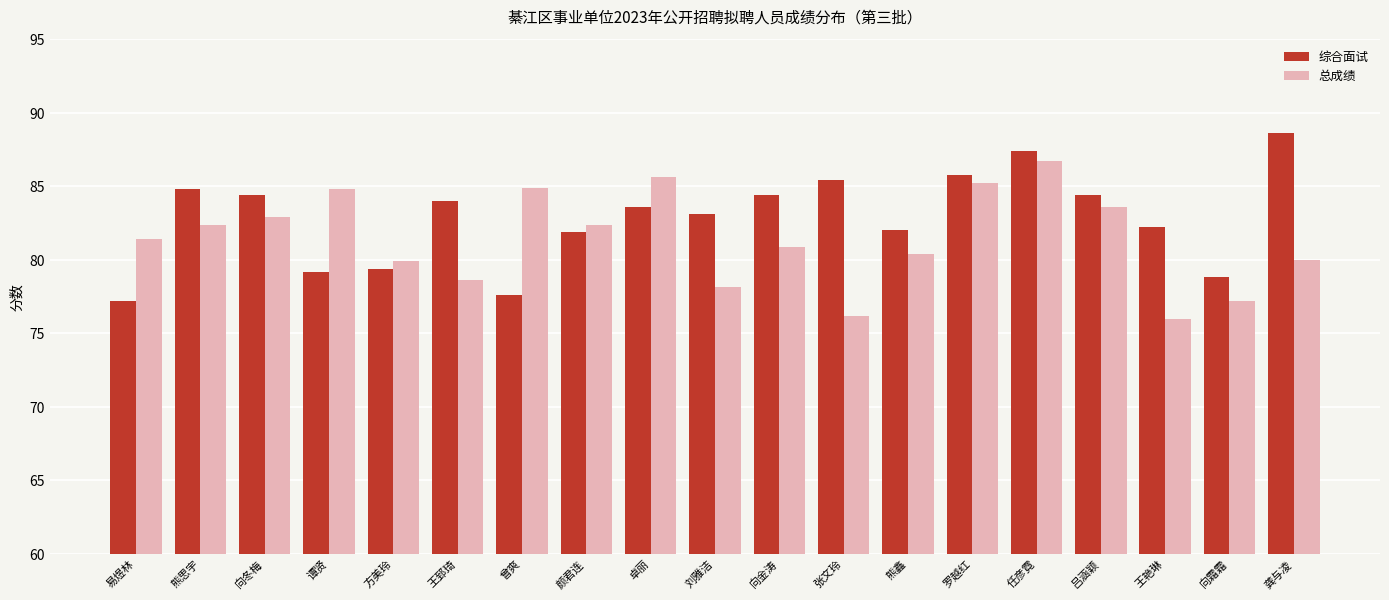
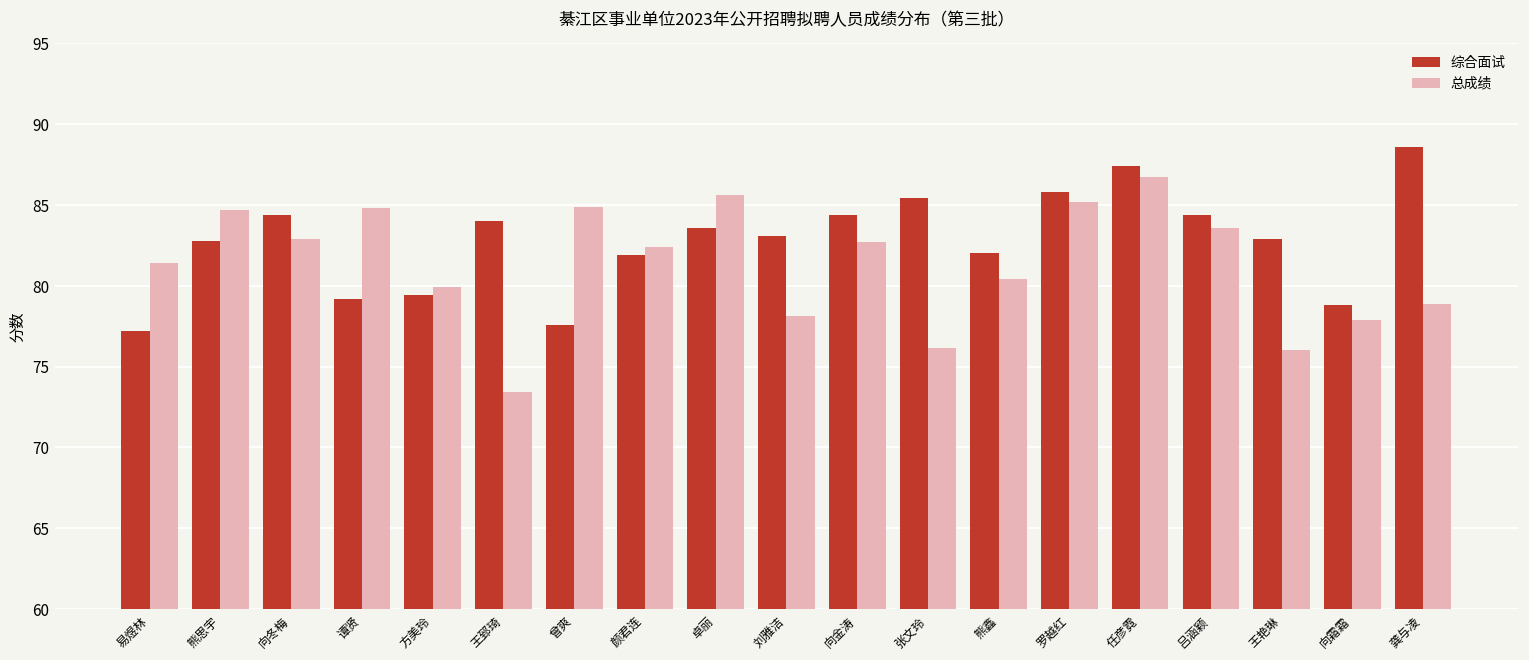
  {
    "综合面试": {
      "易煜林": 77.2,
-     "熊思宇": 84.8,
+     "熊思宇": 82.8,
      "向冬梅": 84.4,
      "谭贤": 79.2,
      "方美玲": 79.4,
      "王郅琦": 84.0,
      "曾爽": 77.6,
      "颜君连": 81.9,
      "卓丽": 83.6,
      "刘雅洁": 83.1,
      "向金涛": 84.4,
      "张文玲": 85.4,
      "熊鑫": 82.0,
      "罗越红": 85.8,
      "任彦霓": 87.4,
      "吕涵颖": 84.4,
-     "王艳琳": 82.2,
+     "王艳琳": 82.9,
      "向霜霜": 78.8,
      "龚与凌": 88.6
    },
    "总成绩": {
      "易煜林": 81.4,
-     "熊思宇": 82.4,
+     "熊思宇": 84.7,
      "向冬梅": 82.9,
      "谭贤": 84.8,
      "方美玲": 79.9,
-     "王郅琦": 78.6,
+     "王郅琦": 73.4,
      "曾爽": 84.9,
      "颜君连": 82.4,
      "卓丽": 85.6,
      "刘雅洁": 78.2,
-     "向金涛": 80.9,
+     "向金涛": 82.7,
      "张文玲": 76.2,
      "熊鑫": 80.4,
      "罗越红": 85.2,
      "任彦霓": 86.7,
      "吕涵颖": 83.6,
      "王艳琳": 76.0,
-     "向霜霜": 77.2,
-     "龚与凌": 80.0
+     "向霜霜": 77.9,
+     "龚与凌": 78.9
    }
  }
